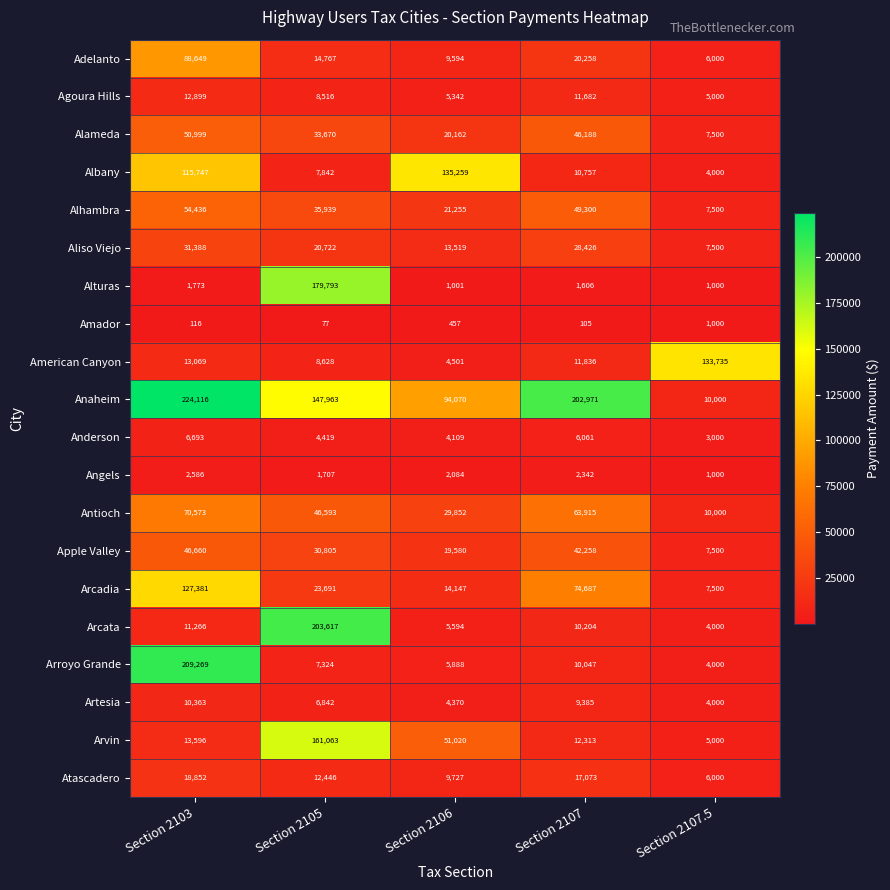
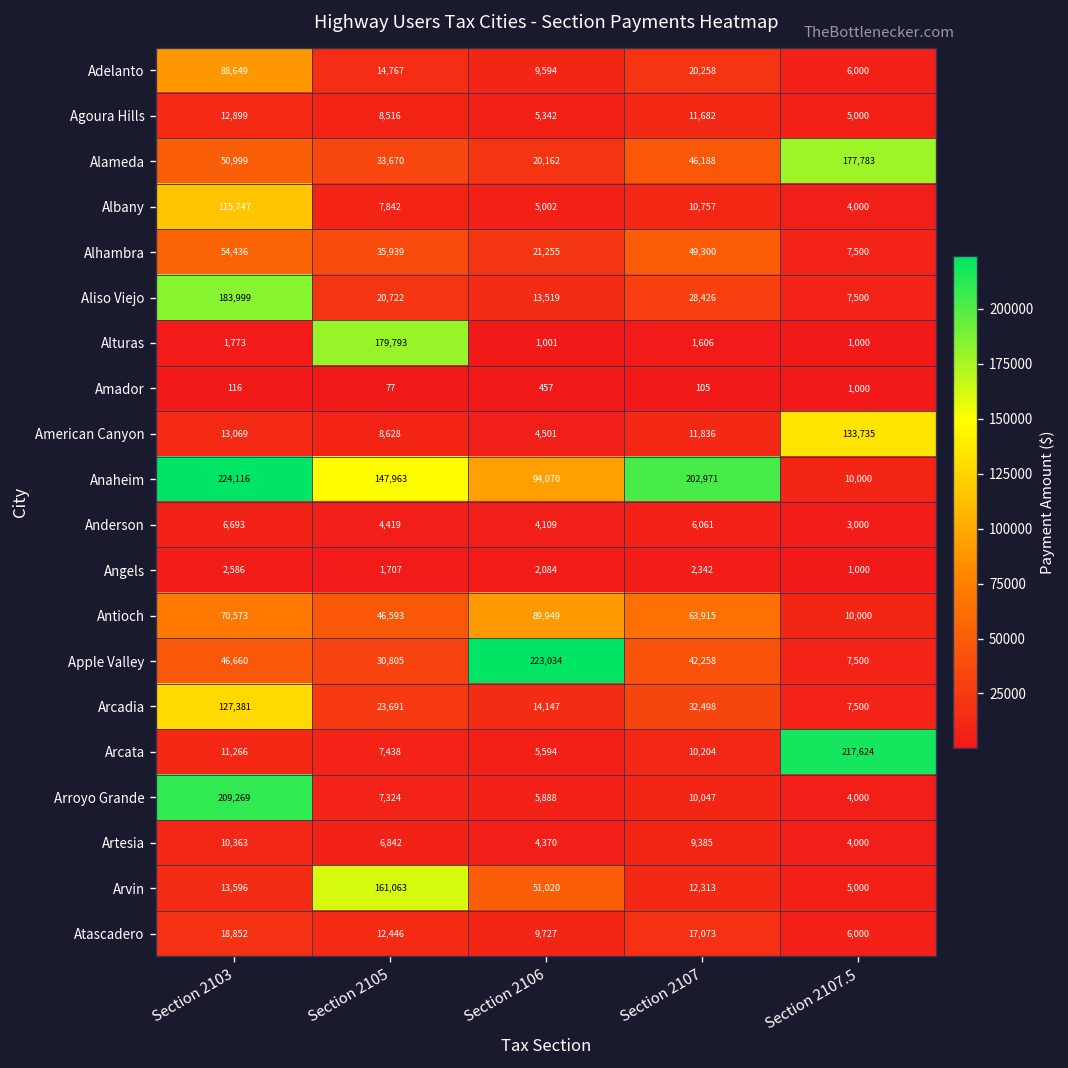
  {
    "Adelanto": {
      "Section 2103": "88,649",
      "Section 2105": "14,767",
      "Section 2106": "9,594",
      "Section 2107": "20,258",
      "Section 2107.5": "6,000"
    },
    "Agoura Hills": {
      "Section 2103": "12,899",
      "Section 2105": "8,516",
      "Section 2106": "5,342",
      "Section 2107": "11,682",
      "Section 2107.5": "5,000"
    },
    "Alameda": {
      "Section 2103": "50,999",
      "Section 2105": "33,670",
      "Section 2106": "20,162",
      "Section 2107": "46,188",
-     "Section 2107.5": "7,500"
+     "Section 2107.5": "177,783"
    },
    "Albany": {
      "Section 2103": "115,747",
      "Section 2105": "7,842",
-     "Section 2106": "135,259",
+     "Section 2106": "5,002",
      "Section 2107": "10,757",
      "Section 2107.5": "4,000"
    },
    "Alhambra": {
      "Section 2103": "54,436",
      "Section 2105": "35,939",
      "Section 2106": "21,255",
      "Section 2107": "49,300",
      "Section 2107.5": "7,500"
    },
    "Aliso Viejo": {
-     "Section 2103": "31,388",
+     "Section 2103": "183,999",
      "Section 2105": "20,722",
      "Section 2106": "13,519",
      "Section 2107": "28,426",
      "Section 2107.5": "7,500"
    },
    "Alturas": {
      "Section 2103": "1,773",
      "Section 2105": "179,793",
      "Section 2106": "1,001",
      "Section 2107": "1,606",
      "Section 2107.5": "1,000"
    },
    "Amador": {
      "Section 2103": "116",
      "Section 2105": "77",
      "Section 2106": "457",
      "Section 2107": "105",
      "Section 2107.5": "1,000"
    },
    "American Canyon": {
      "Section 2103": "13,069",
      "Section 2105": "8,628",
      "Section 2106": "4,501",
      "Section 2107": "11,836",
      "Section 2107.5": "133,735"
    },
    "Anaheim": {
      "Section 2103": "224,116",
      "Section 2105": "147,963",
      "Section 2106": "94,070",
      "Section 2107": "202,971",
      "Section 2107.5": "10,000"
    },
    "Anderson": {
      "Section 2103": "6,693",
      "Section 2105": "4,419",
      "Section 2106": "4,109",
      "Section 2107": "6,061",
      "Section 2107.5": "3,000"
    },
    "Angels": {
      "Section 2103": "2,586",
      "Section 2105": "1,707",
      "Section 2106": "2,084",
      "Section 2107": "2,342",
      "Section 2107.5": "1,000"
    },
    "Antioch": {
      "Section 2103": "70,573",
      "Section 2105": "46,593",
-     "Section 2106": "29,852",
+     "Section 2106": "89,949",
      "Section 2107": "63,915",
      "Section 2107.5": "10,000"
    },
    "Apple Valley": {
      "Section 2103": "46,660",
      "Section 2105": "30,805",
-     "Section 2106": "19,580",
+     "Section 2106": "223,034",
      "Section 2107": "42,258",
      "Section 2107.5": "7,500"
    },
    "Arcadia": {
      "Section 2103": "127,381",
      "Section 2105": "23,691",
      "Section 2106": "14,147",
-     "Section 2107": "74,687",
+     "Section 2107": "32,498",
      "Section 2107.5": "7,500"
    },
    "Arcata": {
      "Section 2103": "11,266",
-     "Section 2105": "203,617",
+     "Section 2105": "7,438",
      "Section 2106": "5,594",
      "Section 2107": "10,204",
-     "Section 2107.5": "4,000"
+     "Section 2107.5": "217,624"
    },
    "Arroyo Grande": {
      "Section 2103": "209,269",
      "Section 2105": "7,324",
      "Section 2106": "5,888",
      "Section 2107": "10,047",
      "Section 2107.5": "4,000"
    },
    "Artesia": {
      "Section 2103": "10,363",
      "Section 2105": "6,842",
      "Section 2106": "4,370",
      "Section 2107": "9,385",
      "Section 2107.5": "4,000"
    },
    "Arvin": {
      "Section 2103": "13,596",
      "Section 2105": "161,063",
      "Section 2106": "51,020",
      "Section 2107": "12,313",
      "Section 2107.5": "5,000"
    },
    "Atascadero": {
      "Section 2103": "18,852",
      "Section 2105": "12,446",
      "Section 2106": "9,727",
      "Section 2107": "17,073",
      "Section 2107.5": "6,000"
    }
  }
